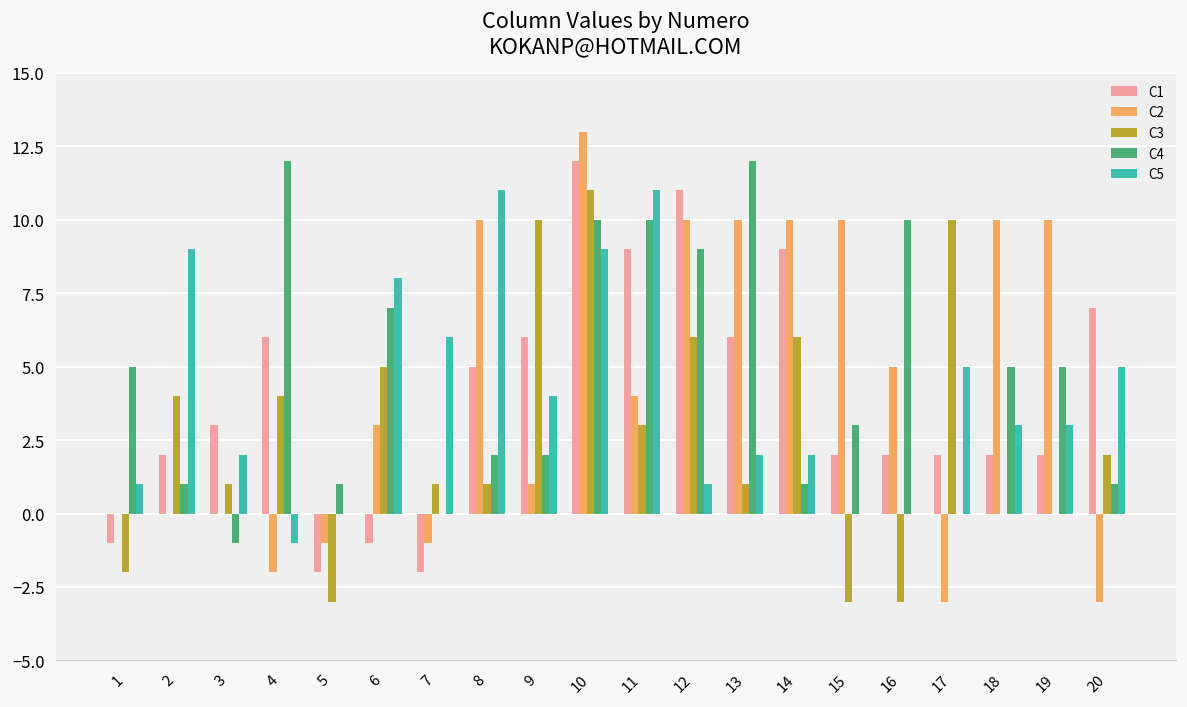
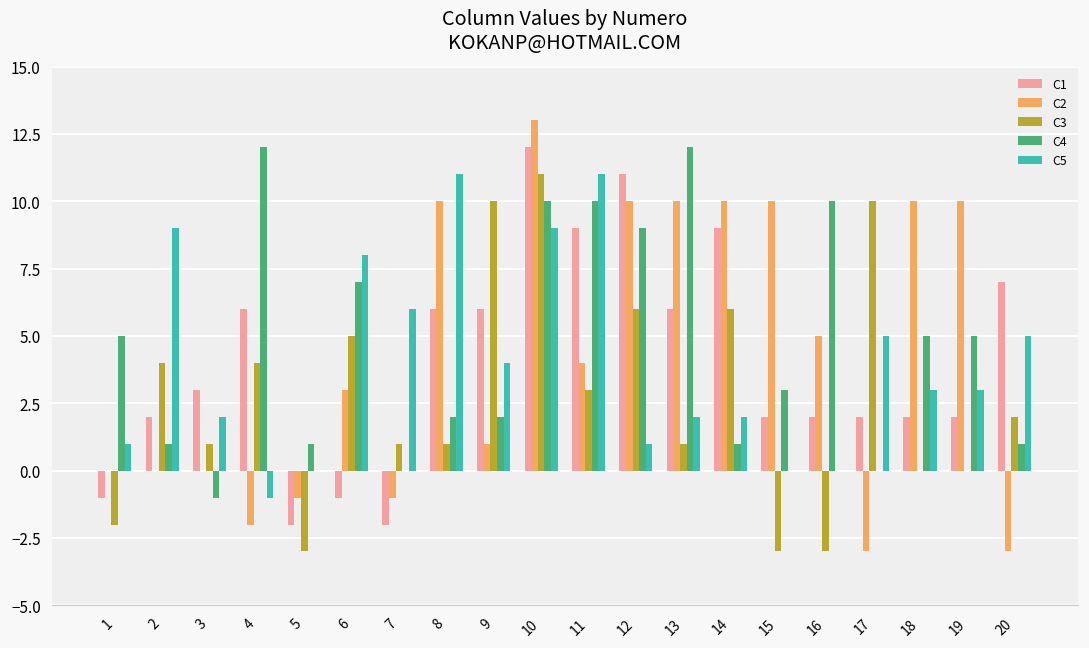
  {
    "C1": {
      "1": -1,
      "2": 2,
      "3": 3,
      "4": 6,
      "5": -2,
      "6": -1,
      "7": -2,
-     "8": 5,
+     "8": 6,
      "9": 6,
      "10": 12,
      "11": 9,
      "12": 11,
      "13": 6,
      "14": 9,
      "15": 2,
      "16": 2,
      "17": 2,
      "18": 2,
      "19": 2,
      "20": 7
    },
    "C2": {
      "1": 0,
      "2": 0,
      "3": 0,
      "4": -2,
      "5": -1,
      "6": 3,
      "7": -1,
      "8": 10,
      "9": 1,
      "10": 13,
      "11": 4,
      "12": 10,
      "13": 10,
      "14": 10,
      "15": 10,
      "16": 5,
      "17": -3,
      "18": 10,
      "19": 10,
      "20": -3
    },
    "C3": {
      "1": -2,
      "2": 4,
      "3": 1,
      "4": 4,
      "5": -3,
      "6": 5,
      "7": 1,
      "8": 1,
      "9": 10,
      "10": 11,
      "11": 3,
      "12": 6,
      "13": 1,
      "14": 6,
      "15": -3,
      "16": -3,
      "17": 10,
      "18": 0,
      "19": 0,
      "20": 2
    },
    "C4": {
      "1": 5,
      "2": 1,
      "3": -1,
      "4": 12,
      "5": 1,
      "6": 7,
      "7": 0,
      "8": 2,
      "9": 2,
      "10": 10,
      "11": 10,
      "12": 9,
      "13": 12,
      "14": 1,
      "15": 3,
      "16": 10,
      "17": 0,
      "18": 5,
      "19": 5,
      "20": 1
    },
    "C5": {
      "1": 1,
      "2": 9,
      "3": 2,
      "4": -1,
      "5": 0,
      "6": 8,
      "7": 6,
      "8": 11,
      "9": 4,
      "10": 9,
      "11": 11,
      "12": 1,
      "13": 2,
      "14": 2,
      "15": 0,
      "16": 0,
      "17": 5,
      "18": 3,
      "19": 3,
      "20": 5
    }
  }
